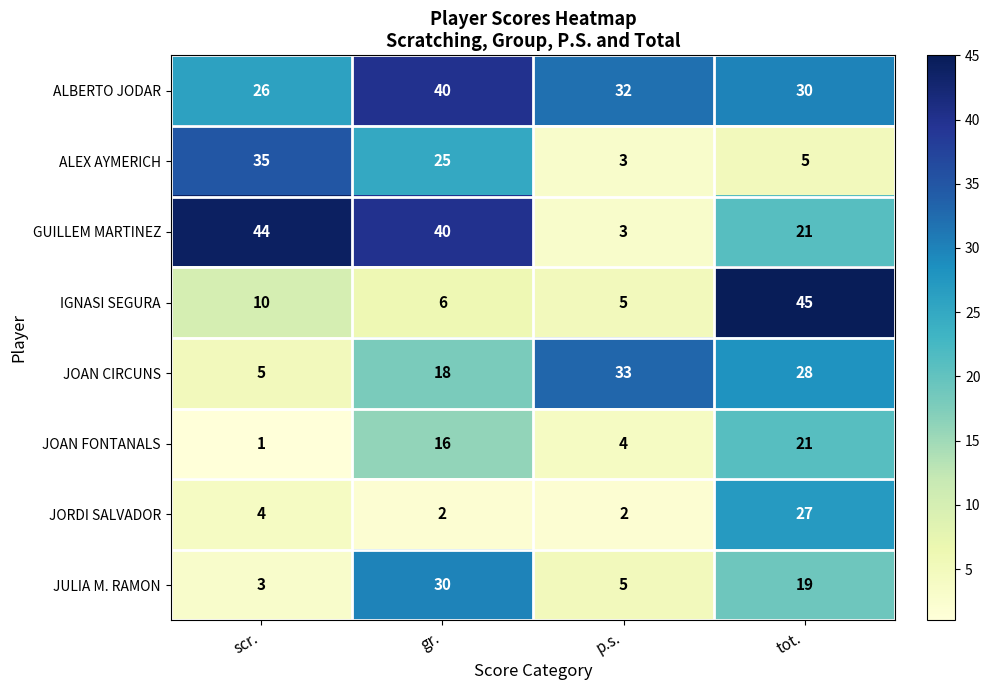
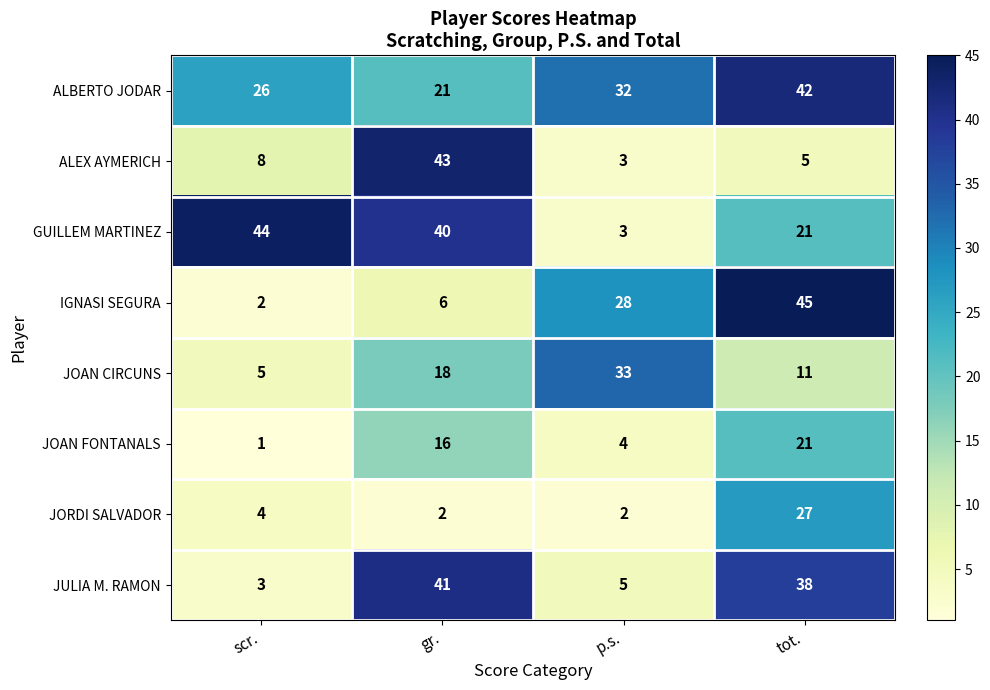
  {
    "ALBERTO JODAR": {
      "scr.": 26,
-     "gr.": 40,
+     "gr.": 21,
      "p.s.": 32,
-     "tot.": 30
+     "tot.": 42
    },
    "ALEX AYMERICH": {
-     "scr.": 35,
-     "gr.": 25,
+     "scr.": 8,
+     "gr.": 43,
      "p.s.": 3,
      "tot.": 5
    },
    "GUILLEM MARTINEZ": {
      "scr.": 44,
      "gr.": 40,
      "p.s.": 3,
      "tot.": 21
    },
    "IGNASI SEGURA": {
-     "scr.": 10,
+     "scr.": 2,
      "gr.": 6,
-     "p.s.": 5,
+     "p.s.": 28,
      "tot.": 45
    },
    "JOAN CIRCUNS": {
      "scr.": 5,
      "gr.": 18,
      "p.s.": 33,
-     "tot.": 28
+     "tot.": 11
    },
    "JOAN FONTANALS": {
      "scr.": 1,
      "gr.": 16,
      "p.s.": 4,
      "tot.": 21
    },
    "JORDI SALVADOR": {
      "scr.": 4,
      "gr.": 2,
      "p.s.": 2,
      "tot.": 27
    },
    "JULIA M. RAMON": {
      "scr.": 3,
-     "gr.": 30,
+     "gr.": 41,
      "p.s.": 5,
-     "tot.": 19
+     "tot.": 38
    }
  }
